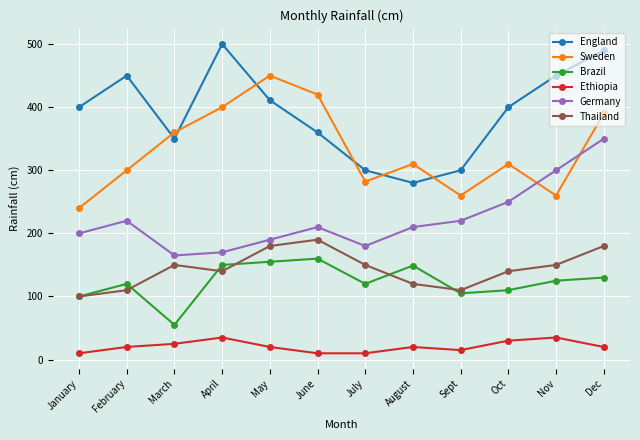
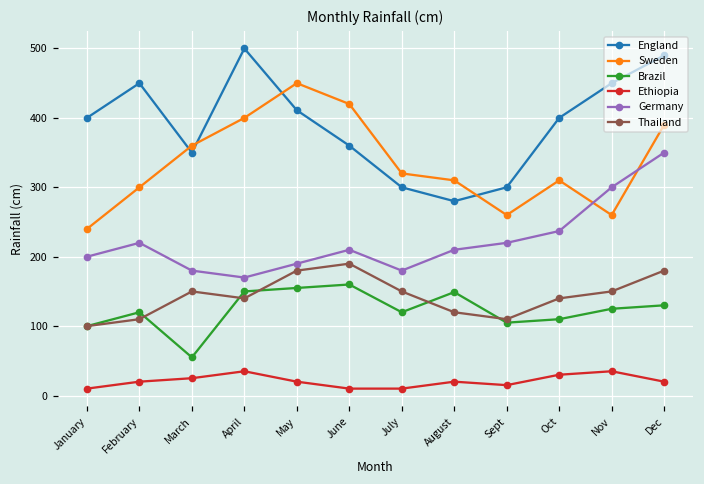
  {
    "England": {
      "January": 400,
      "February": 450,
      "March": 350,
      "April": 500,
      "May": 410,
      "June": 360,
      "July": 300,
      "August": 280,
      "Sept": 300,
      "Oct": 400
    },
    "Sweden": {
      "January": 240,
      "February": 300,
      "March": 360,
      "April": 400,
      "May": 450,
      "June": 420,
-     "July": 280,
+     "July": 320,
      "August": 310,
      "Sept": 260,
      "Oct": 310,
      "Nov": 260
    },
    "Brazil": {
      "February": 120,
      "March": 60,
      "April": 150,
      "May": 160,
      "June": 160,
      "July": 120,
      "August": 150,
      "Sept": 110,
      "Oct": 110,
      "Nov": 130,
      "Dec": 130
    },
    "Ethiopia": {
      "January": 10,
      "February": 20,
      "March": 30,
      "April": 40,
      "May": 20,
      "June": 10,
      "July": 10,
      "August": 20,
      "Sept": 20,
      "Oct": 30,
      "Nov": 40,
      "Dec": 20
    },
    "Germany": {
      "January": 200,
      "February": 220,
-     "March": 170,
+     "March": 180,
      "April": 170,
      "May": 190,
      "June": 210,
      "July": 180,
      "August": 210,
      "Sept": 220,
-     "Oct": 250,
+     "Oct": 240,
      "Nov": 300,
      "Dec": 350
    },
    "Thailand": {
      "February": 110,
      "March": 150,
      "April": 140,
      "May": 180,
      "June": 190,
      "July": 150,
      "August": 120,
      "Sept": 110,
      "Oct": 140,
      "Nov": 150,
      "Dec": 180
    }
  }
